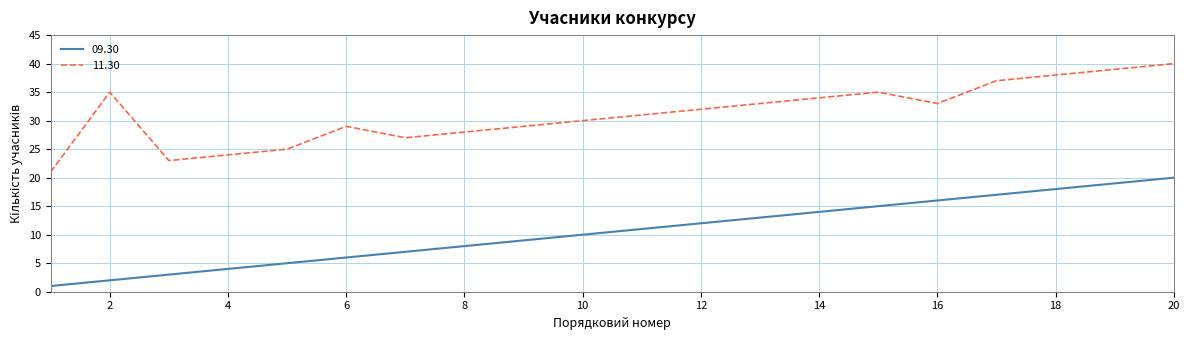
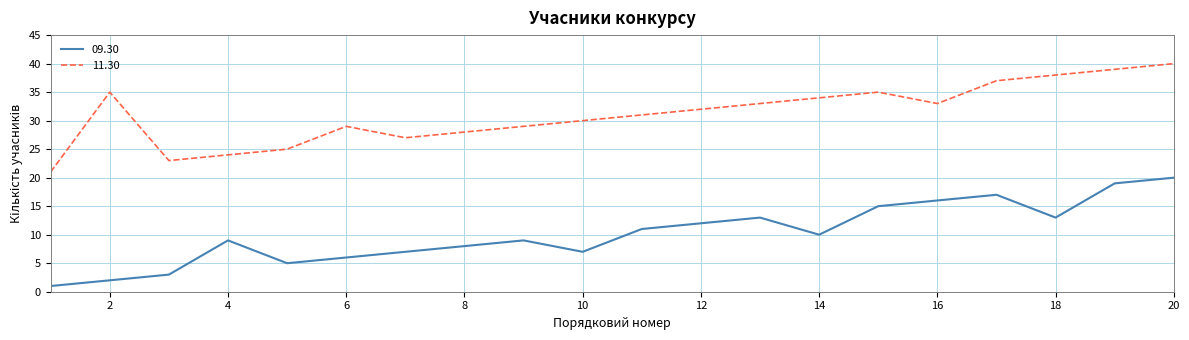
  {
    "09.30": {
      "2": 2,
-     "4": 4,
+     "4": 9,
      "6": 6,
      "8": 8,
-     "10": 10,
+     "10": 7,
      "12": 12,
-     "14": 14,
+     "14": 10,
      "16": 16,
-     "18": 18,
+     "18": 13,
      "20": 20
    },
    "11.30": {
      "2": 35,
      "4": 24,
      "6": 29,
      "8": 28,
      "10": 30,
      "12": 32,
      "14": 34,
      "16": 33,
      "18": 38,
      "20": 40
    }
  }
